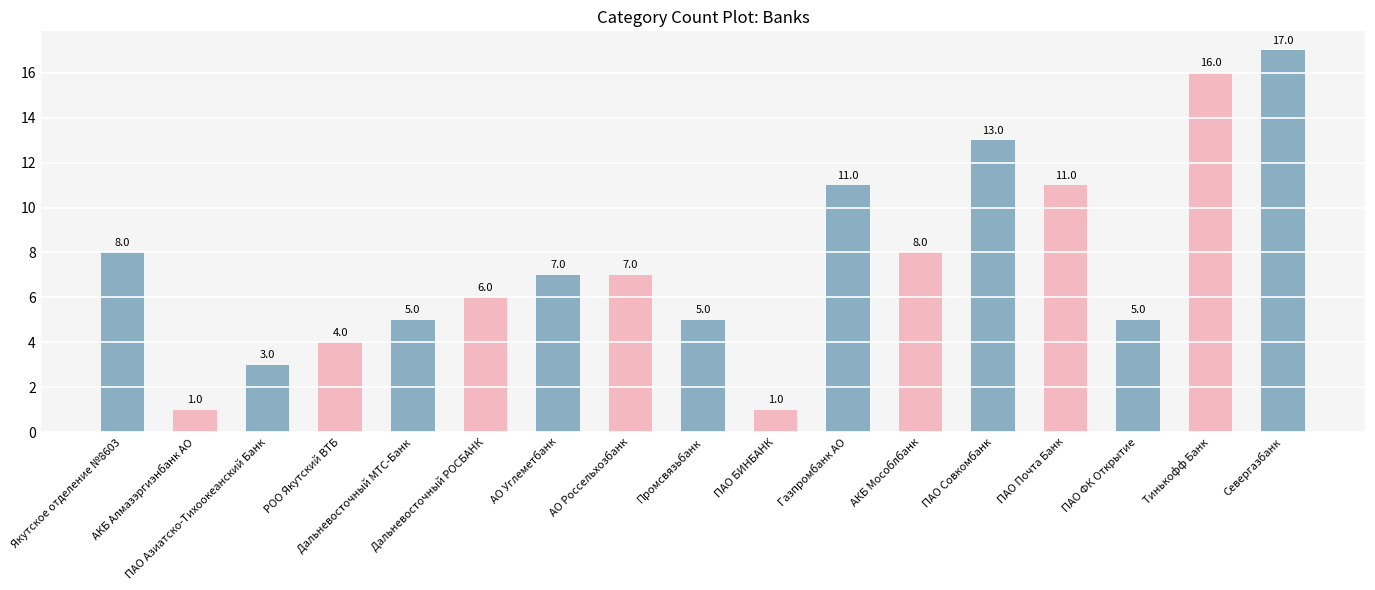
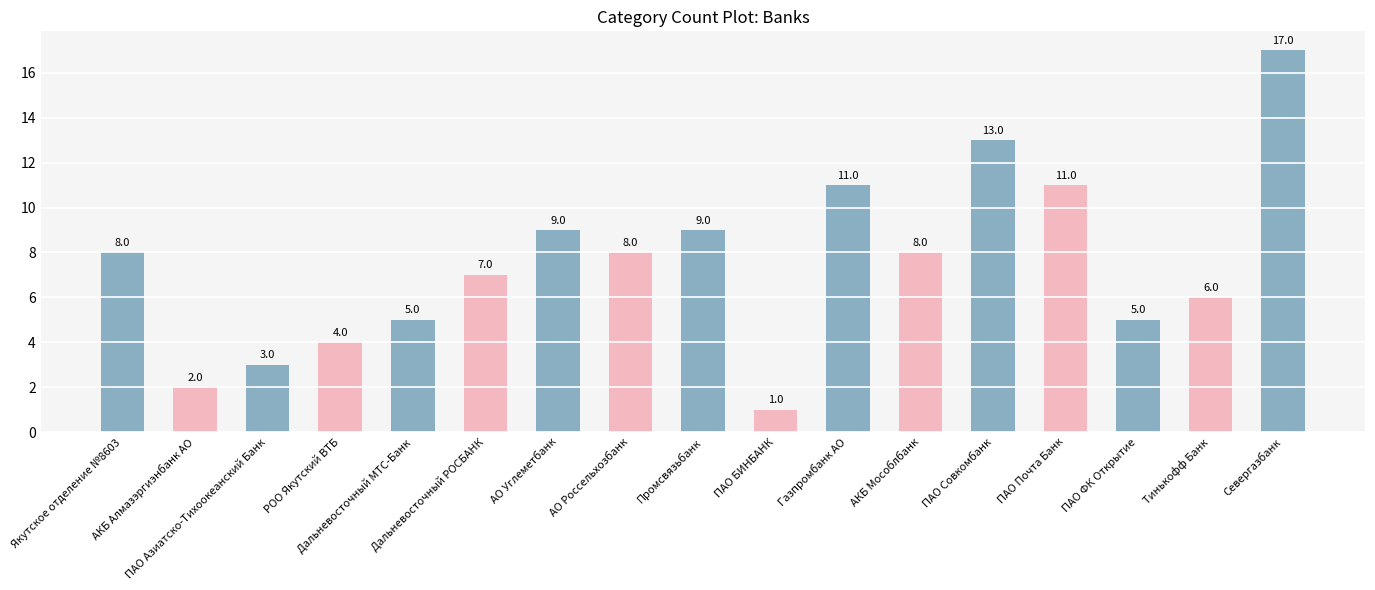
  {
    "Якутское отделение №8603": 8.0,
-   "АКБ Алмазэргиэнбанк АО": 1.0,
+   "АКБ Алмазэргиэнбанк АО": 2.0,
    "ПАО Азиатско-Тихоокеанский Банк": 3.0,
    "РОО Якутский ВТБ": 4.0,
    "Дальневосточный МТС-Банк": 5.0,
-   "Дальневосточный РОСБАНК": 6.0,
-   "АО Углеметбанк": 7.0,
-   "АО Россельхозбанк": 7.0,
-   "Промсвязьбанк": 5.0,
+   "Дальневосточный РОСБАНК": 7.0,
+   "АО Углеметбанк": 9.0,
+   "АО Россельхозбанк": 8.0,
+   "Промсвязьбанк": 9.0,
    "ПАО БИНБАНК": 1.0,
    "Газпромбанк АО": 11.0,
    "АКБ Мособлбанк": 8.0,
    "ПАО Совкомбанк": 13.0,
    "ПАО Почта Банк": 11.0,
    "ПАО ФК Открытие": 5.0,
-   "Тинькофф Банк": 16.0,
+   "Тинькофф Банк": 6.0,
    "Севергазбанк": 17.0
  }
